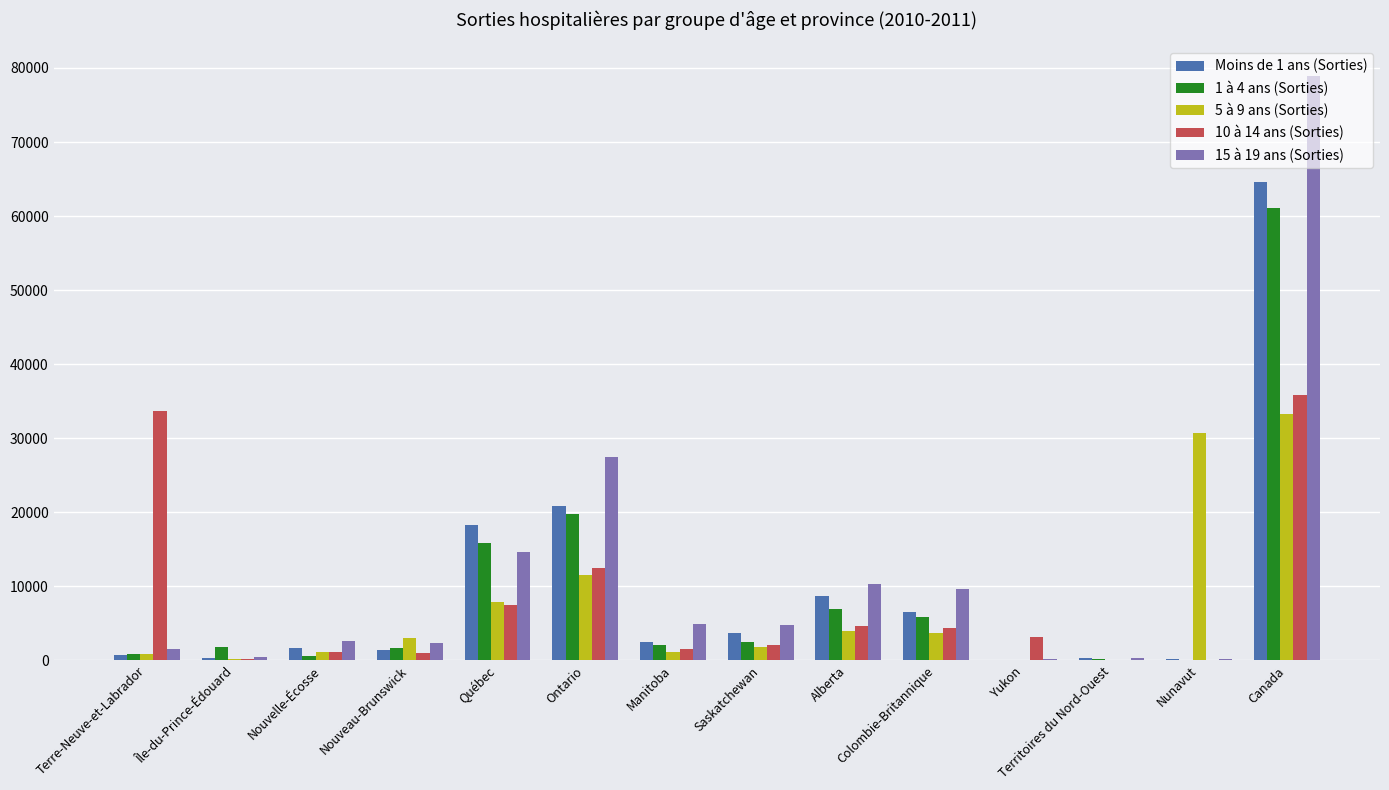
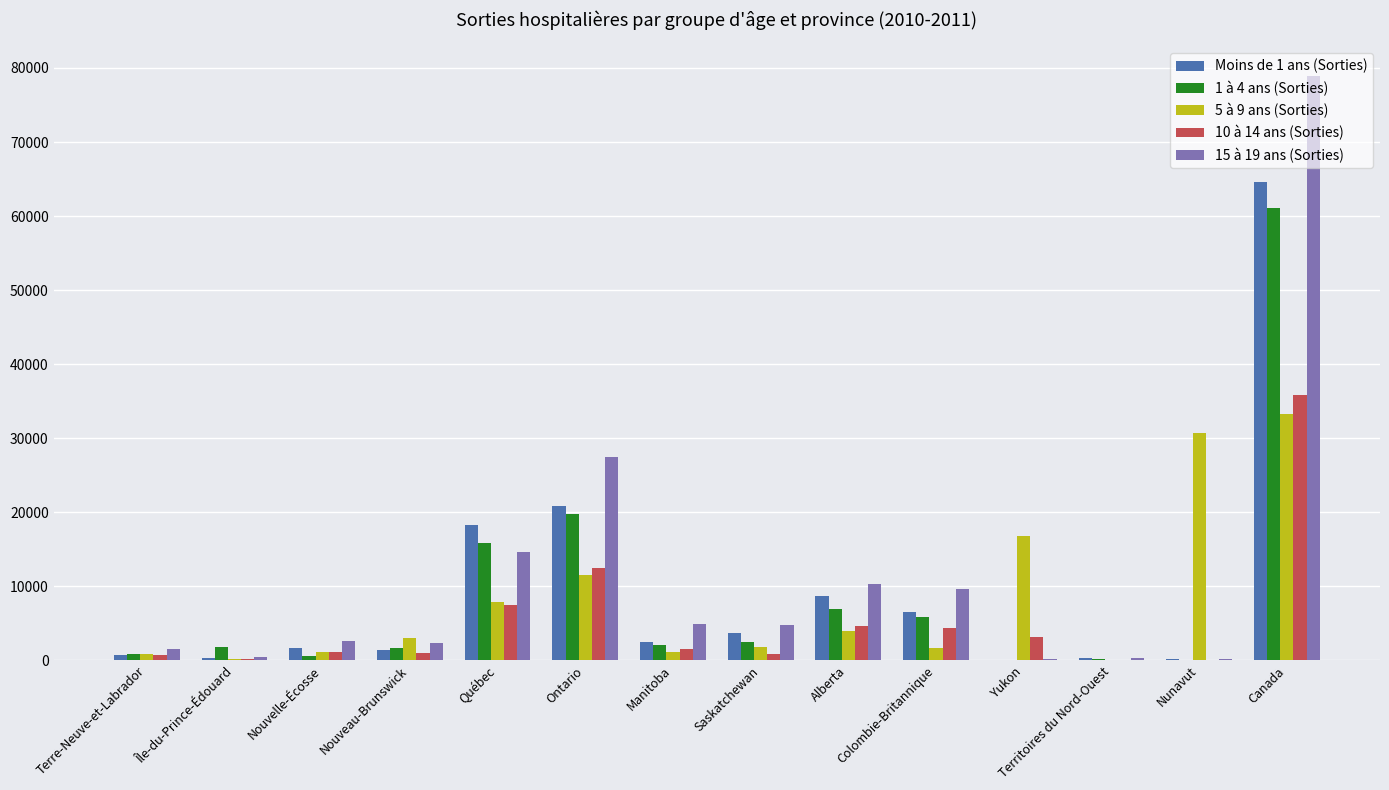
  {
    "1 à 4 ans (Sorties)": {
      "Terre-Neuve-et-Labrador": 1000,
      "Île-du-Prince-Édouard": 2000,
      "Nouvelle-Écosse": 1000,
      "Nouveau-Brunswick": 2000,
      "Québec": 16000,
      "Ontario": 20000,
      "Manitoba": 2000,
      "Saskatchewan": 2000,
      "Alberta": 7000,
      "Colombie-Britannique": 6000,
      "Canada": 61000
    },
    "5 à 9 ans (Sorties)": {
      "Terre-Neuve-et-Labrador": 1000,
      "Nouvelle-Écosse": 1000,
      "Nouveau-Brunswick": 3000,
      "Québec": 8000,
      "Ontario": 12000,
      "Manitoba": 1000,
      "Saskatchewan": 2000,
      "Alberta": 4000,
-     "Colombie-Britannique": 4000,
-     "Yukon": 0,
+     "Colombie-Britannique": 2000,
+     "Yukon": 17000,
      "Nunavut": 31000,
      "Canada": 33000
    },
    "10 à 14 ans (Sorties)": {
-     "Terre-Neuve-et-Labrador": 34000,
+     "Terre-Neuve-et-Labrador": 1000,
      "Nouvelle-Écosse": 1000,
      "Nouveau-Brunswick": 1000,
      "Québec": 7000,
      "Ontario": 13000,
      "Manitoba": 2000,
-     "Saskatchewan": 2000,
+     "Saskatchewan": 1000,
      "Alberta": 5000,
      "Colombie-Britannique": 4000,
      "Yukon": 3000,
      "Canada": 36000
    }
  }
